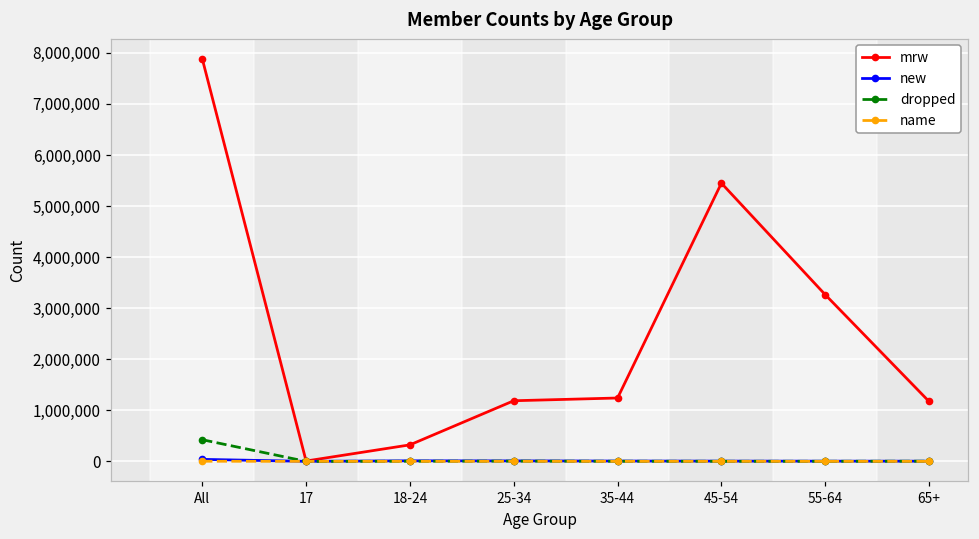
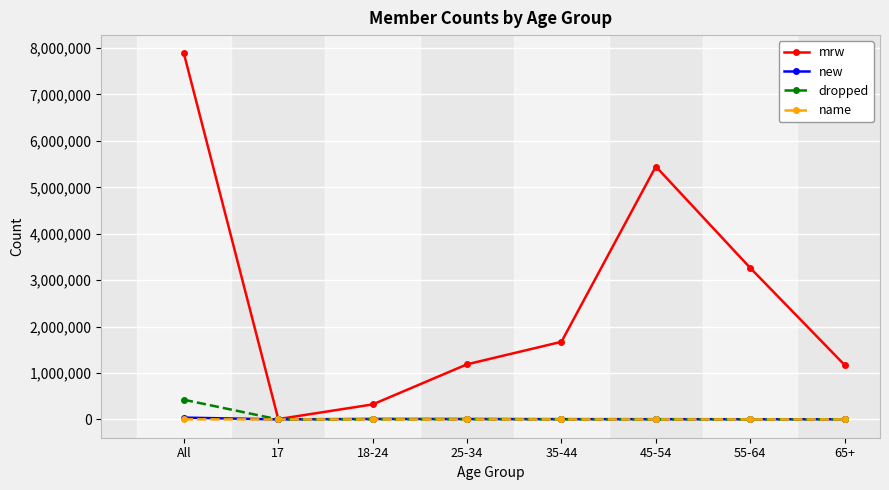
  {
    "mrw": {
      "All": "7,900,000",
      "18-24": "300,000",
      "25-34": "1,200,000",
-     "35-44": "1,200,000",
+     "35-44": "1,700,000",
      "45-54": "5,400,000",
      "55-64": "3,300,000",
      "65+": "1,200,000"
    },
    "dropped": {
      "All": "400,000"
    }
  }
